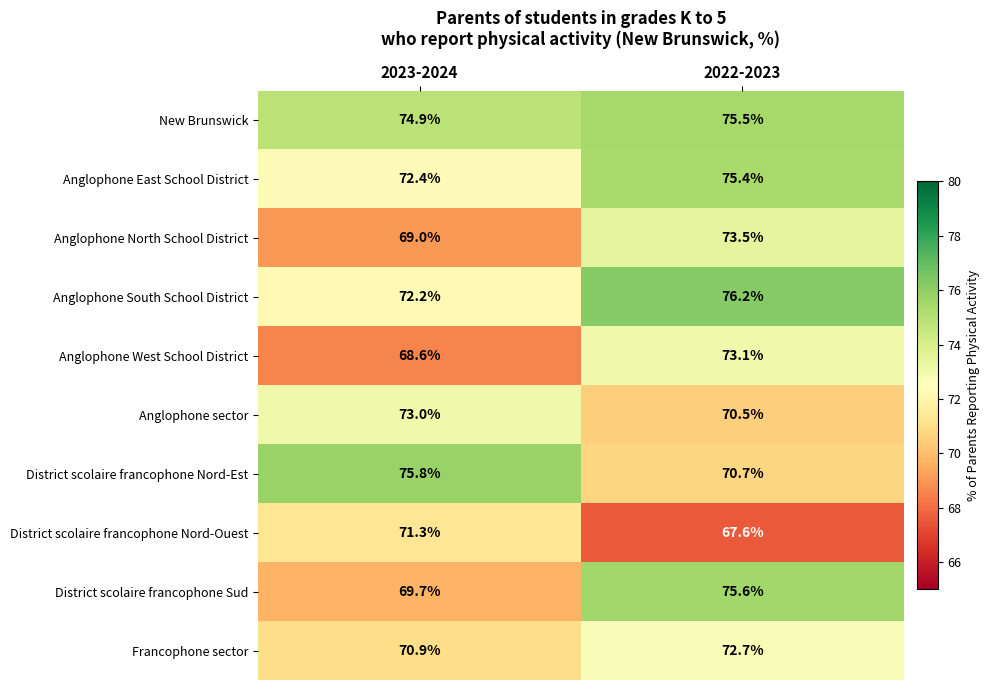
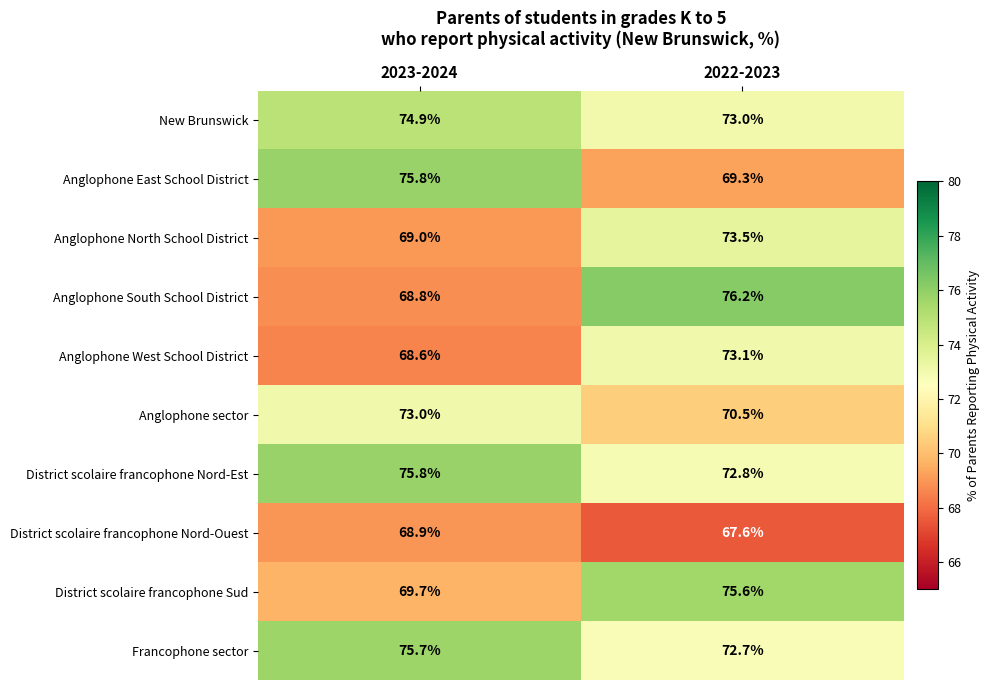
  {
    "New Brunswick": {
      "2023-2024": "74.9%",
-     "2022-2023": "75.5%"
+     "2022-2023": "73.0%"
    },
    "Anglophone East School District": {
-     "2023-2024": "72.4%",
-     "2022-2023": "75.4%"
+     "2023-2024": "75.8%",
+     "2022-2023": "69.3%"
    },
    "Anglophone North School District": {
      "2023-2024": "69.0%",
      "2022-2023": "73.5%"
    },
    "Anglophone South School District": {
-     "2023-2024": "72.2%",
+     "2023-2024": "68.8%",
      "2022-2023": "76.2%"
    },
    "Anglophone West School District": {
      "2023-2024": "68.6%",
      "2022-2023": "73.1%"
    },
    "Anglophone sector": {
      "2023-2024": "73.0%",
      "2022-2023": "70.5%"
    },
    "District scolaire francophone Nord-Est": {
      "2023-2024": "75.8%",
-     "2022-2023": "70.7%"
+     "2022-2023": "72.8%"
    },
    "District scolaire francophone Nord-Ouest": {
-     "2023-2024": "71.3%",
+     "2023-2024": "68.9%",
      "2022-2023": "67.6%"
    },
    "District scolaire francophone Sud": {
      "2023-2024": "69.7%",
      "2022-2023": "75.6%"
    },
    "Francophone sector": {
-     "2023-2024": "70.9%",
+     "2023-2024": "75.7%",
      "2022-2023": "72.7%"
    }
  }
